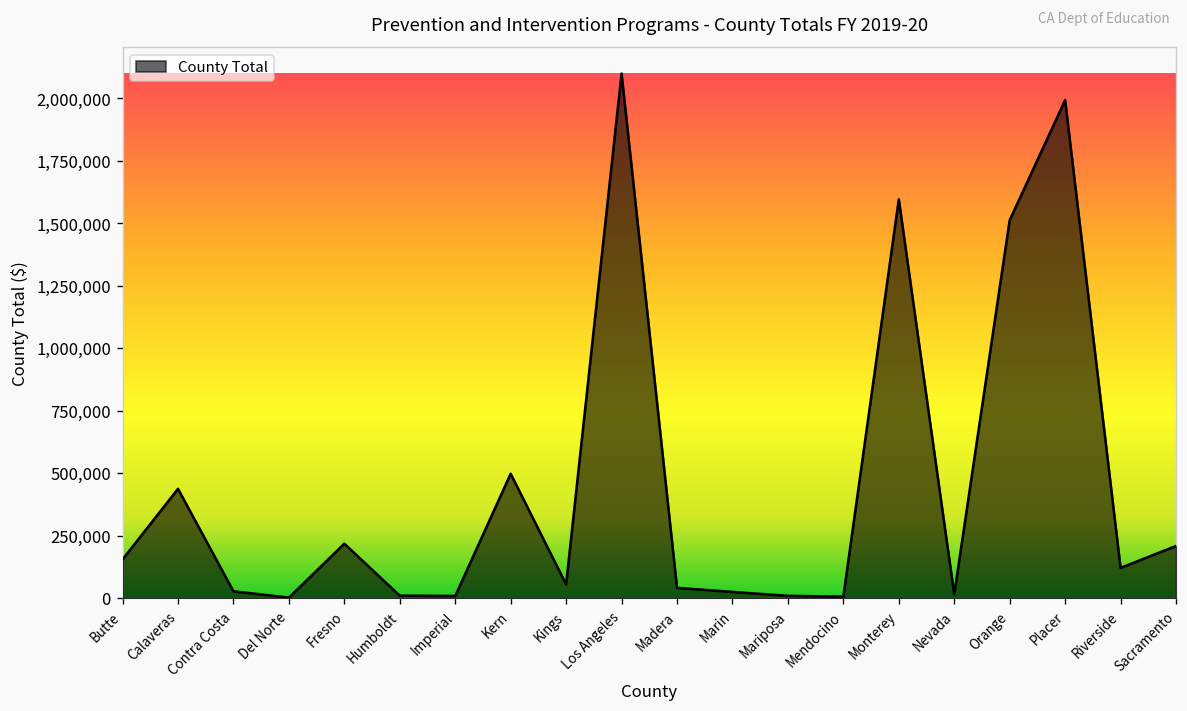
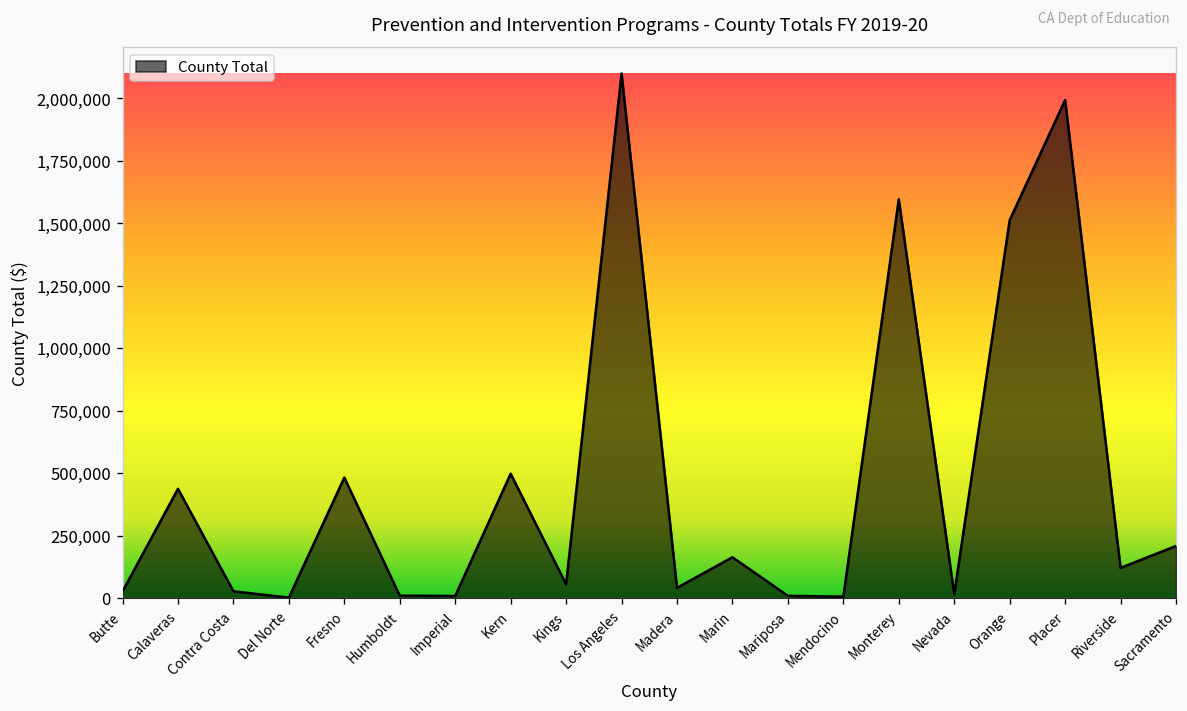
  {
-   "Butte": "160,000",
+   "Butte": "30,000",
    "Calaveras": "440,000",
    "Contra Costa": "30,000",
    "Del Norte": "0",
-   "Fresno": "220,000",
+   "Fresno": "480,000",
    "Humboldt": "10,000",
    "Imperial": "10,000",
    "Kern": "500,000",
    "Kings": "60,000",
    "Los Angeles": "2,100,000",
    "Madera": "40,000",
-   "Marin": "30,000",
+   "Marin": "160,000",
    "Mariposa": "10,000",
    "Mendocino": "10,000",
    "Monterey": "1,600,000",
    "Nevada": "20,000",
    "Orange": "1,510,000",
    "Placer": "1,990,000",
    "Riverside": "120,000",
    "Sacramento": "210,000"
  }
